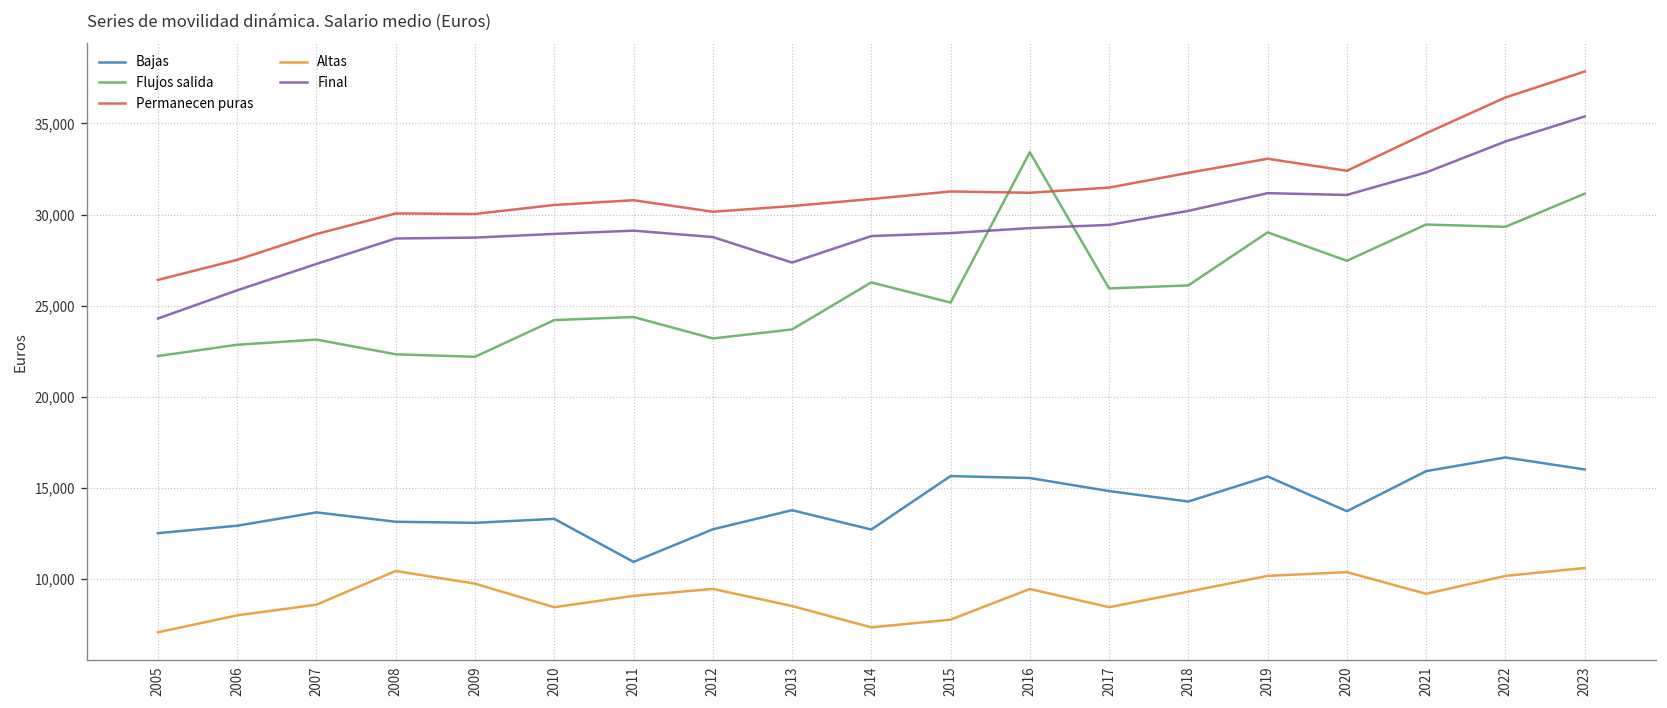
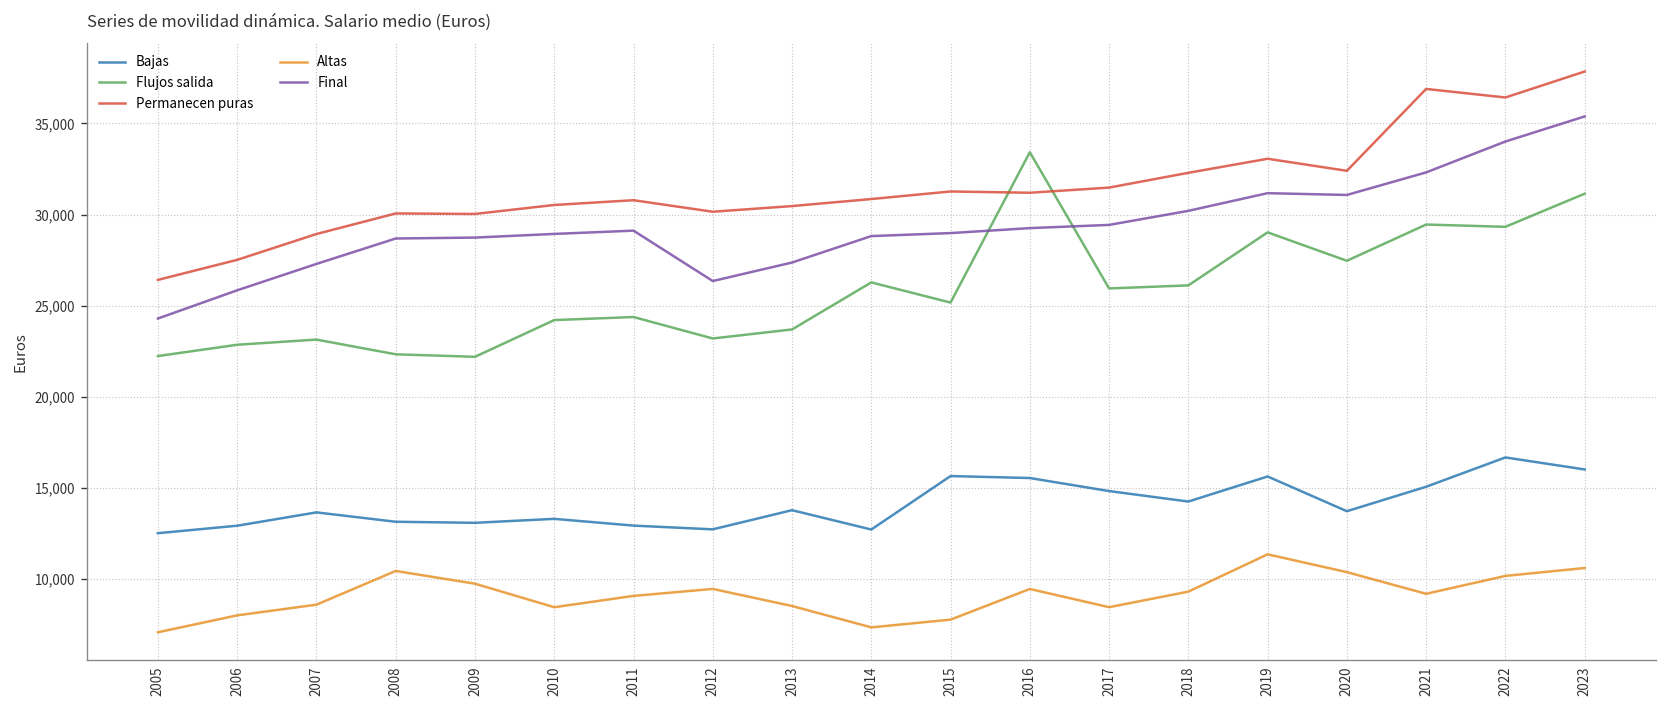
  {
    "Bajas": {
      "2005": "12,500",
      "2006": "12,900",
      "2007": "13,700",
      "2008": "13,100",
      "2009": "13,100",
      "2010": "13,300",
-     "2011": "10,900",
+     "2011": "12,900",
      "2012": "12,700",
      "2013": "13,800",
      "2014": "12,700",
      "2015": "15,700",
      "2016": "15,500",
      "2017": "14,800",
      "2018": "14,300",
      "2019": "15,600",
      "2020": "13,700",
-     "2021": "15,900",
+     "2021": "15,100",
      "2022": "16,700",
      "2023": "16,000"
    },
    "Flujos salida": {
      "2005": "22,200",
      "2006": "22,900",
      "2007": "23,100",
      "2008": "22,300",
      "2009": "22,200",
      "2010": "24,200",
      "2011": "24,400",
      "2012": "23,200",
      "2013": "23,700",
      "2014": "26,300",
      "2015": "25,200",
      "2016": "33,400",
      "2017": "25,900",
      "2018": "26,100",
      "2019": "29,000",
      "2020": "27,500",
      "2021": "29,500",
      "2022": "29,300",
      "2023": "31,100"
    },
    "Permanecen puras": {
      "2005": "26,400",
      "2006": "27,500",
      "2007": "28,900",
      "2008": "30,100",
      "2009": "30,000",
      "2010": "30,500",
      "2011": "30,800",
      "2012": "30,200",
      "2013": "30,500",
      "2014": "30,900",
      "2015": "31,300",
      "2016": "31,200",
      "2017": "31,500",
      "2018": "32,300",
      "2019": "33,100",
      "2020": "32,400",
-     "2021": "34,500",
+     "2021": "36,900",
      "2022": "36,400",
      "2023": "37,800"
    },
    "Altas": {
      "2005": "7,100",
      "2006": "8,000",
      "2007": "8,600",
      "2008": "10,400",
      "2009": "9,700",
      "2010": "8,500",
      "2011": "9,100",
      "2012": "9,500",
      "2013": "8,500",
      "2014": "7,300",
      "2015": "7,800",
      "2016": "9,500",
      "2017": "8,500",
      "2018": "9,300",
-     "2019": "10,200",
+     "2019": "11,400",
      "2020": "10,400",
      "2021": "9,200",
      "2022": "10,200",
      "2023": "10,600"
    },
    "Final": {
      "2005": "24,300",
      "2006": "25,800",
      "2007": "27,300",
      "2008": "28,700",
      "2009": "28,700",
      "2010": "28,900",
      "2011": "29,100",
-     "2012": "28,800",
+     "2012": "26,400",
      "2013": "27,400",
      "2014": "28,800",
      "2015": "29,000",
      "2016": "29,300",
      "2017": "29,400",
      "2018": "30,200",
      "2019": "31,200",
      "2020": "31,100",
      "2021": "32,300",
      "2022": "34,000",
      "2023": "35,400"
    }
  }
